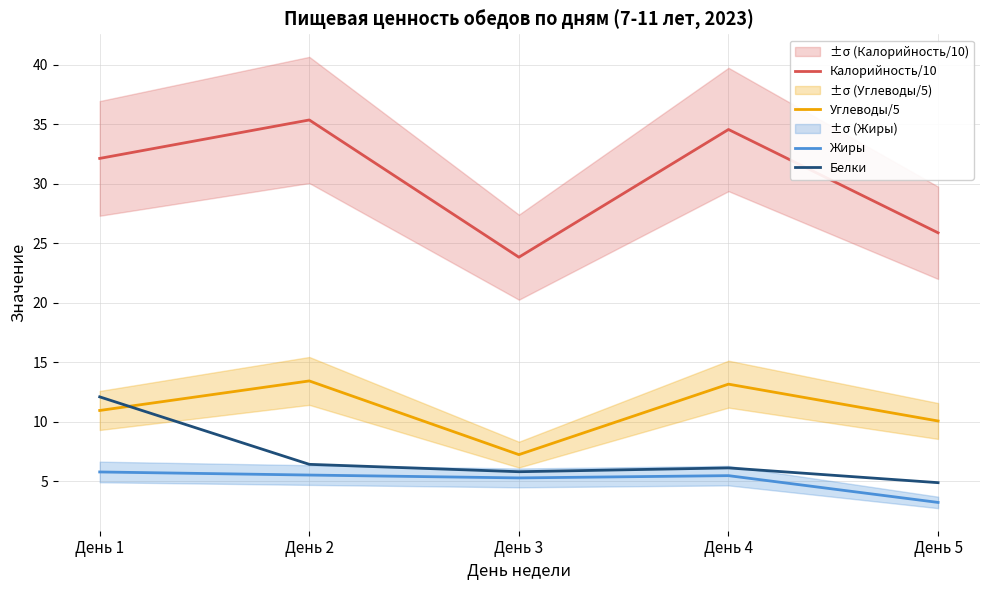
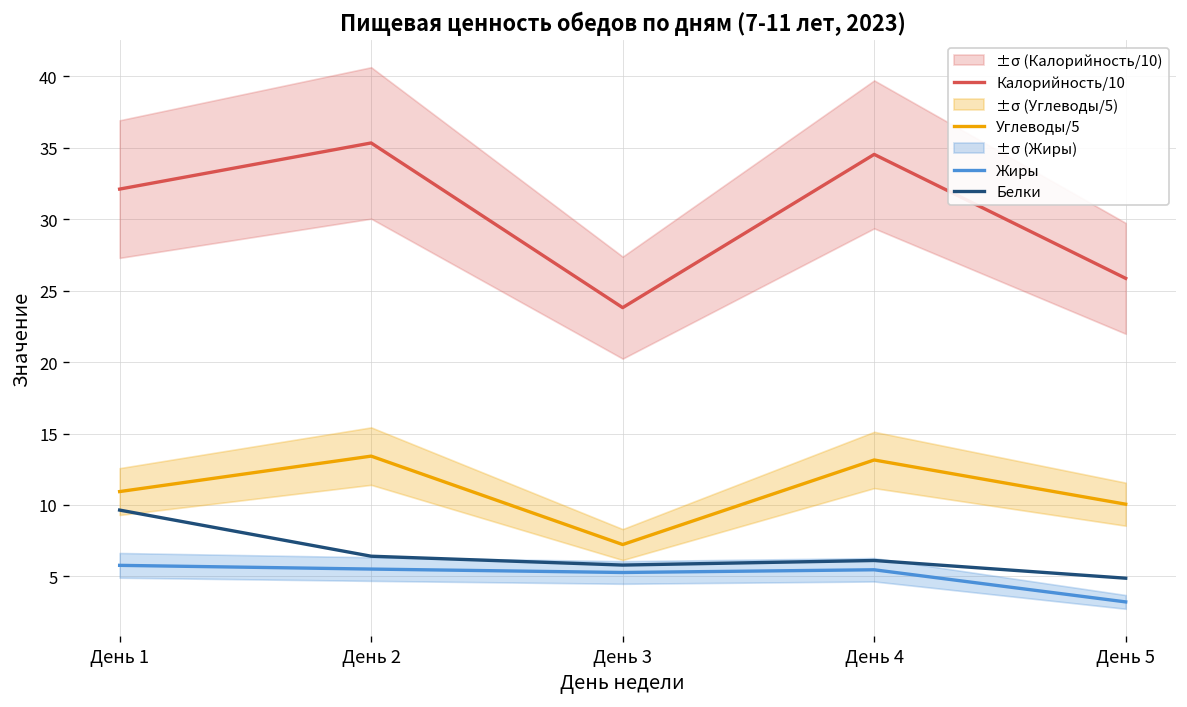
  {
    "Белки": {
-     "День 1": 12.1,
+     "День 1": 9.6,
      "День 3": 5.8,
      "День 5": 4.9
    }
  }
